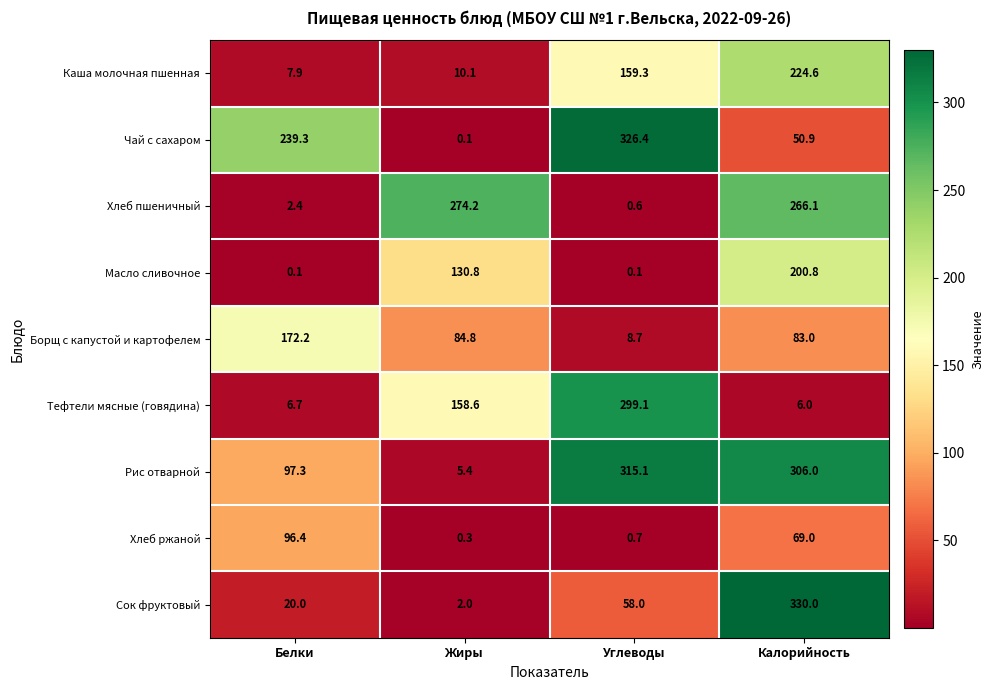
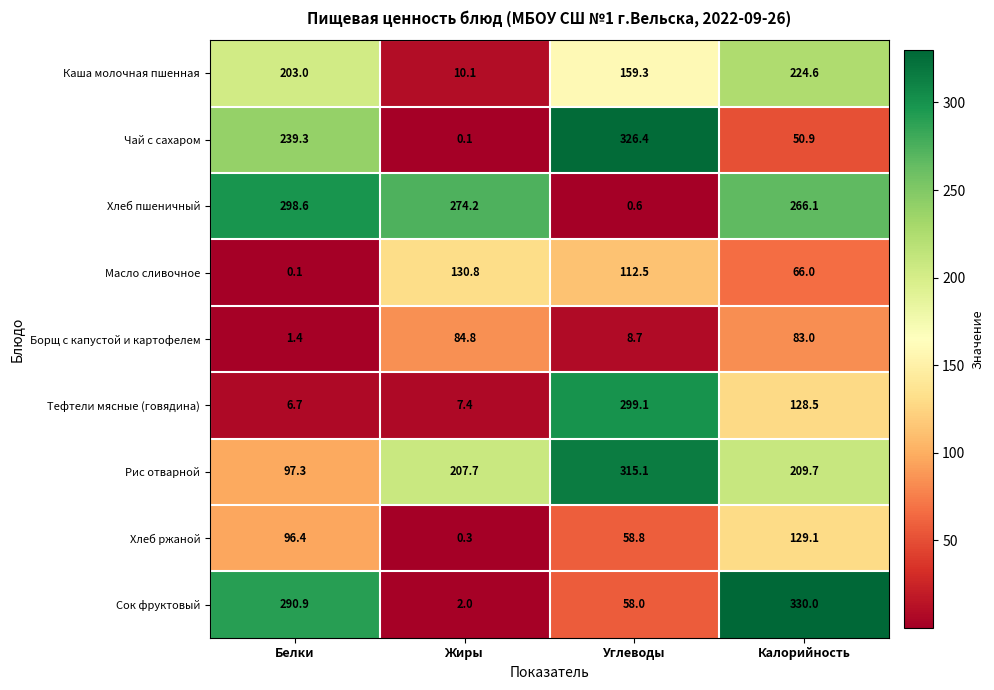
  {
    "Каша молочная пшенная": {
-     "Белки": 7.9,
+     "Белки": 203.0,
      "Жиры": 10.1,
      "Углеводы": 159.3,
      "Калорийность": 224.6
    },
    "Чай с сахаром": {
      "Белки": 239.3,
      "Жиры": 0.1,
      "Углеводы": 326.4,
      "Калорийность": 50.9
    },
    "Хлеб пшеничный": {
-     "Белки": 2.4,
+     "Белки": 298.6,
      "Жиры": 274.2,
      "Углеводы": 0.6,
      "Калорийность": 266.1
    },
    "Масло сливочное": {
      "Белки": 0.1,
      "Жиры": 130.8,
-     "Углеводы": 0.1,
-     "Калорийность": 200.8
+     "Углеводы": 112.5,
+     "Калорийность": 66.0
    },
    "Борщ с капустой и картофелем": {
-     "Белки": 172.2,
+     "Белки": 1.4,
      "Жиры": 84.8,
      "Углеводы": 8.7,
      "Калорийность": 83.0
    },
    "Тефтели мясные (говядина)": {
      "Белки": 6.7,
-     "Жиры": 158.6,
+     "Жиры": 7.4,
      "Углеводы": 299.1,
-     "Калорийность": 6.0
+     "Калорийность": 128.5
    },
    "Рис отварной": {
      "Белки": 97.3,
-     "Жиры": 5.4,
+     "Жиры": 207.7,
      "Углеводы": 315.1,
-     "Калорийность": 306.0
+     "Калорийность": 209.7
    },
    "Хлеб ржаной": {
      "Белки": 96.4,
      "Жиры": 0.3,
-     "Углеводы": 0.7,
-     "Калорийность": 69.0
+     "Углеводы": 58.8,
+     "Калорийность": 129.1
    },
    "Сок фруктовый": {
-     "Белки": 20.0,
+     "Белки": 290.9,
      "Жиры": 2.0,
      "Углеводы": 58.0,
      "Калорийность": 330.0
    }
  }
